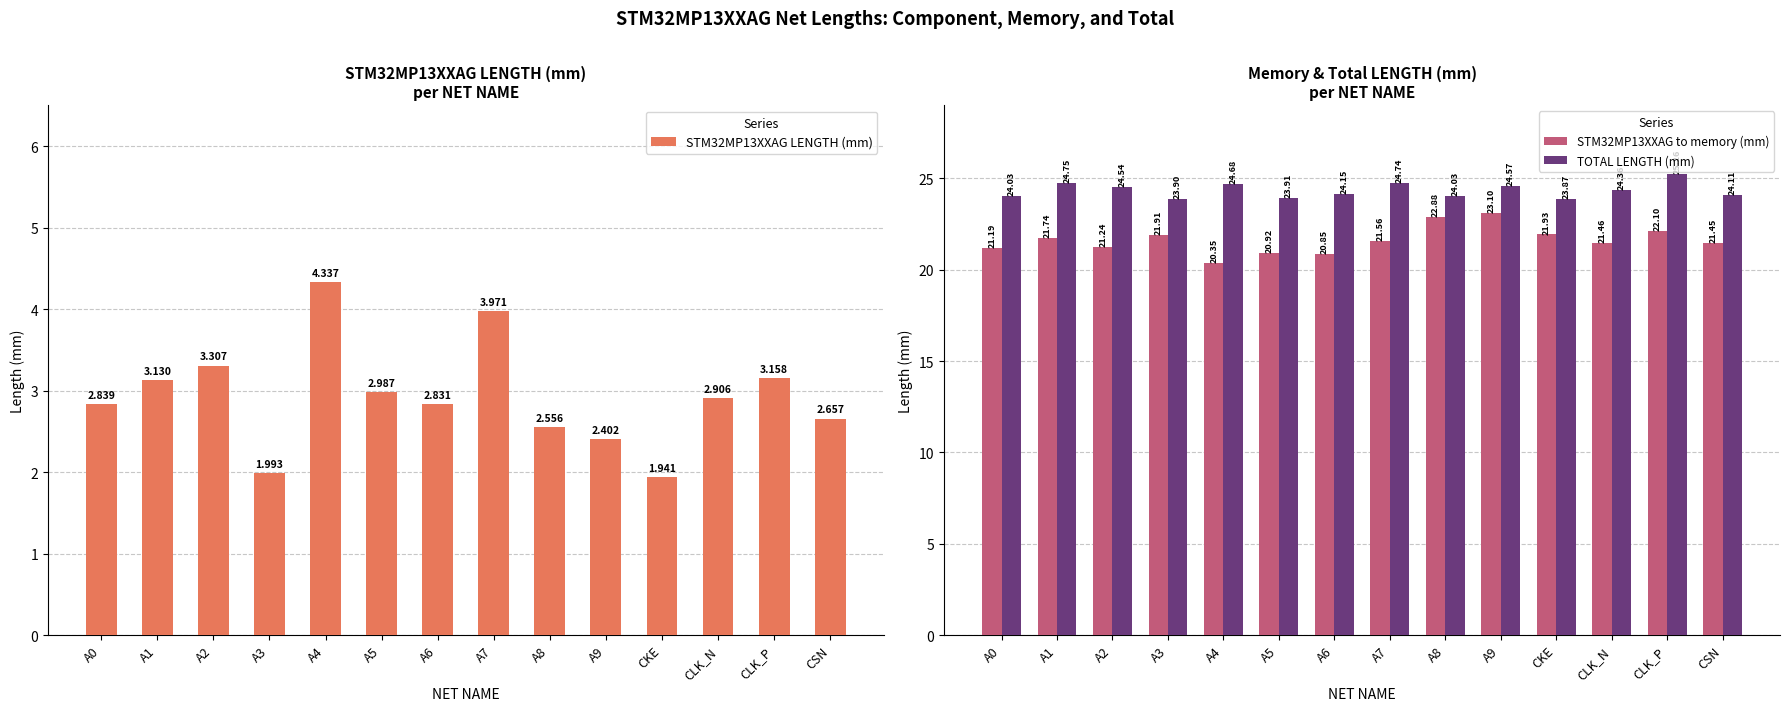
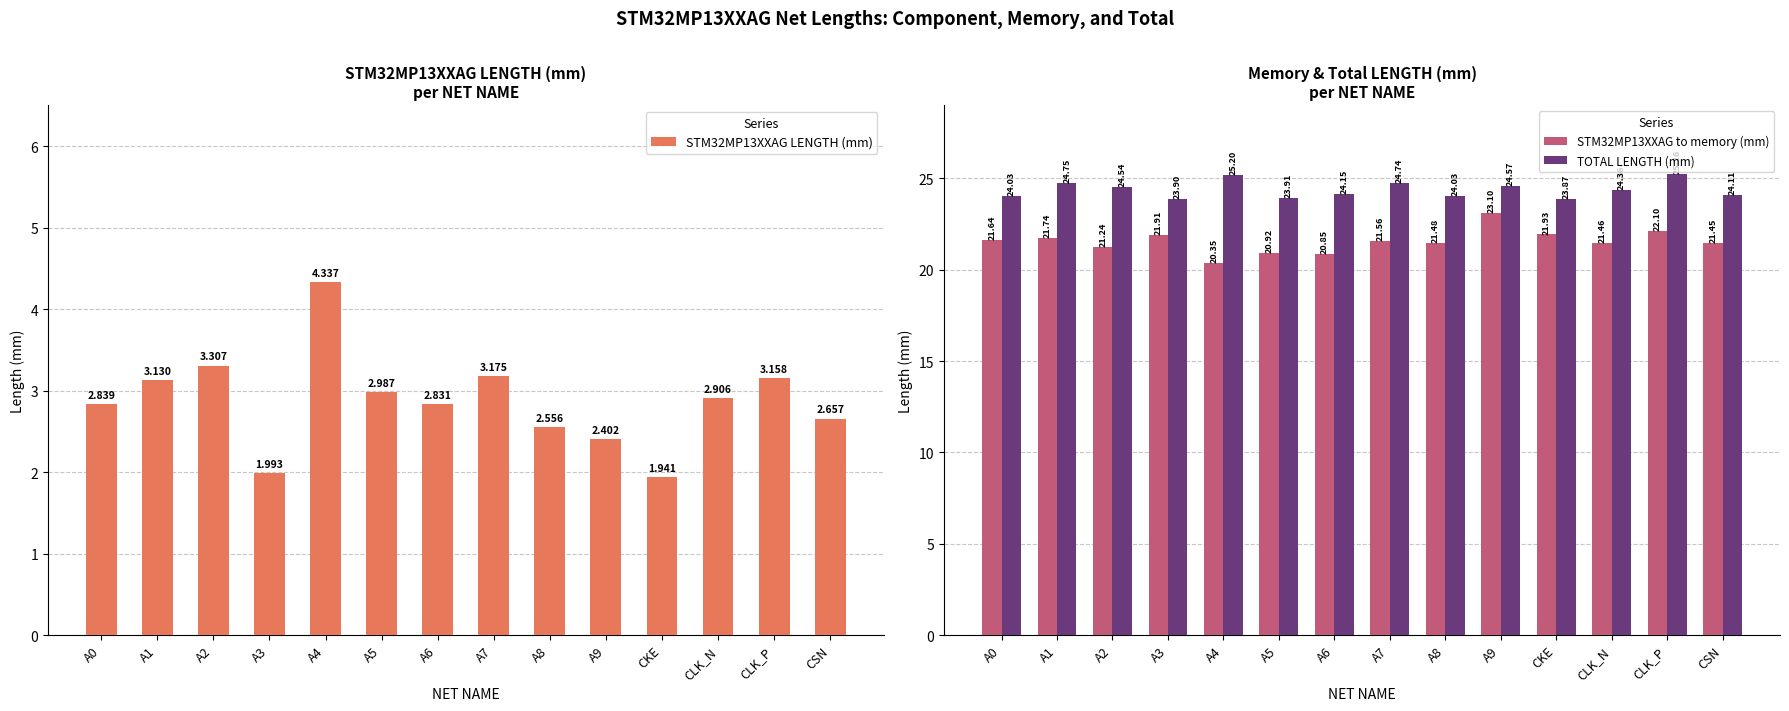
  {
    "STM32MP13XXAG LENGTH (mm) per NET NAME": {
      "A0": 2.839,
      "A1": 3.130,
      "A2": 3.307,
      "A3": 1.993,
      "A4": 4.337,
      "A5": 2.987,
      "A6": 2.831,
-     "A7": 3.971,
+     "A7": 3.175,
      "A8": 2.556,
      "A9": 2.402,
      "CKE": 1.941,
      "CLK_N": 2.906,
      "CLK_P": 3.158,
      "CSN": 2.657
    },
    "Memory & Total LENGTH (mm) per NET NAME": {
      "STM32MP13XXAG to memory (mm)": {
-       "A0": 21.19,
+       "A0": 21.64,
        "A1": 21.74,
        "A2": 21.24,
        "A3": 21.91,
        "A4": 20.35,
        "A5": 20.92,
        "A6": 20.85,
        "A7": 21.56,
-       "A8": 22.88,
+       "A8": 21.48,
        "A9": 23.10,
        "CKE": 21.93,
        "CLK_N": 21.46,
        "CLK_P": 22.10,
        "CSN": 21.45
      },
      "TOTAL LENGTH (mm)": {
        "A0": 24.03,
        "A1": 24.75,
        "A2": 24.54,
        "A3": 23.90,
-       "A4": 24.68,
+       "A4": 25.20,
        "A5": 23.91,
        "A6": 24.15,
        "A7": 24.74,
        "A8": 24.03,
        "A9": 24.57,
        "CKE": 23.87
      }
    }
  }
